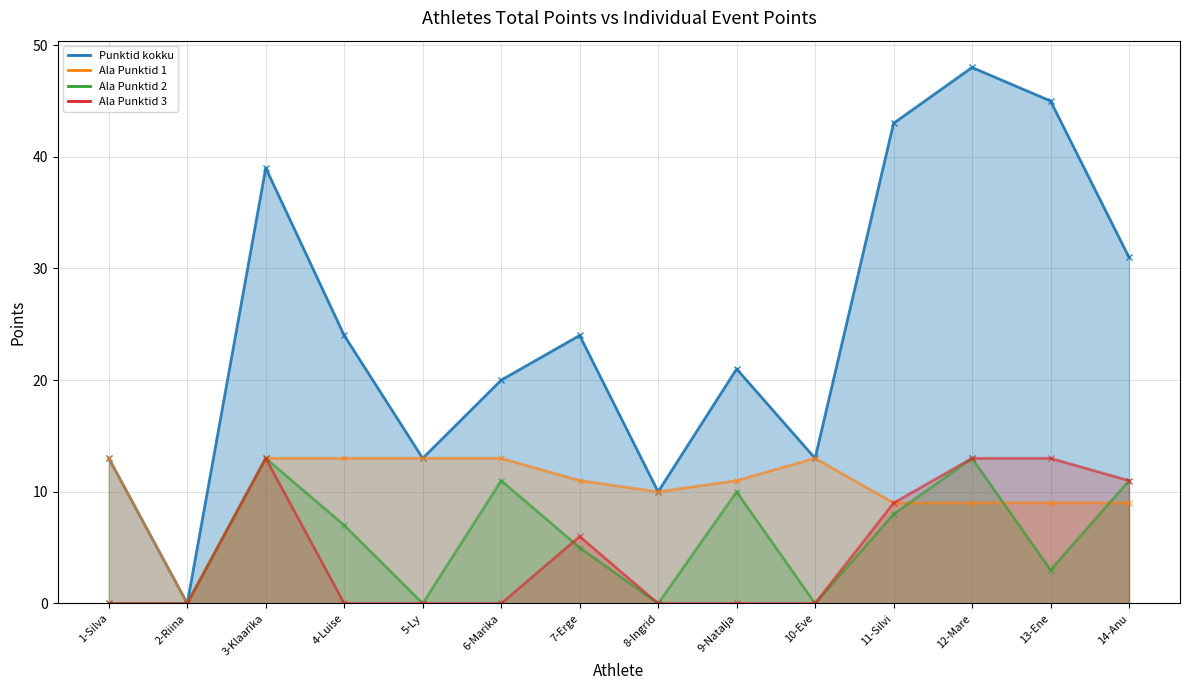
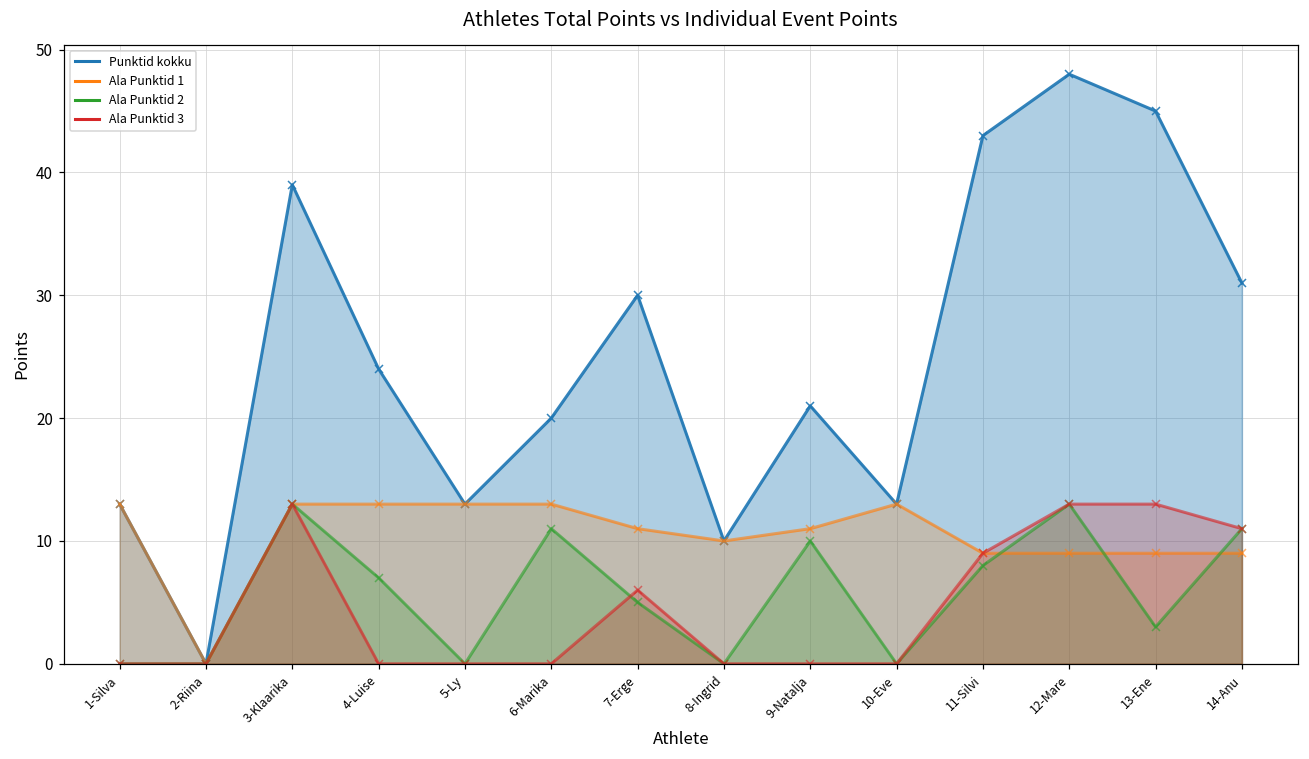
  {
    "Punktid kokku": {
      "3-Klaarika": 39,
      "4-Luise": 24,
      "6-Marika": 20,
-     "7-Erge": 24,
+     "7-Erge": 30,
      "9-Natalja": 21,
      "11-Silvi": 43,
      "12-Mare": 48,
      "13-Ene": 45,
      "14-Anu": 31
    },
    "Ala Punktid 2": {
      "4-Luise": 7,
      "6-Marika": 11,
      "7-Erge": 5,
      "9-Natalja": 10,
      "11-Silvi": 8,
      "13-Ene": 3
    }
  }
